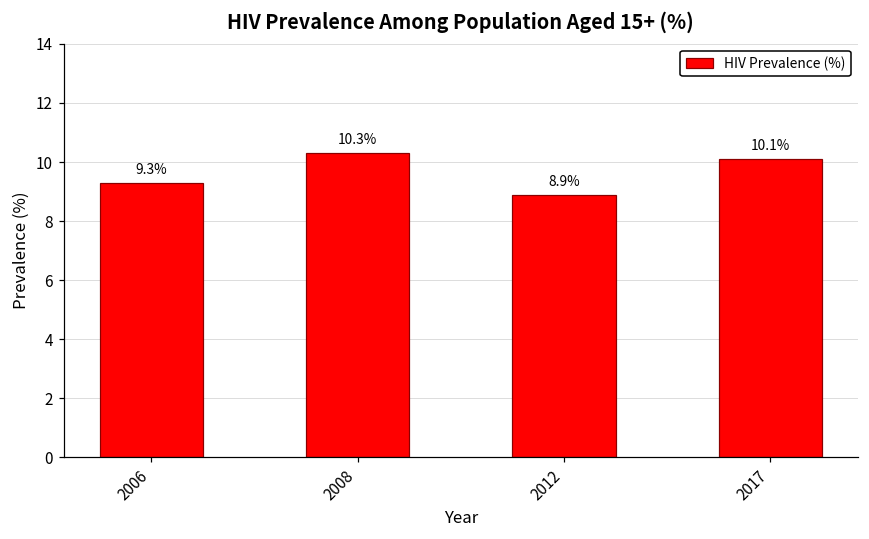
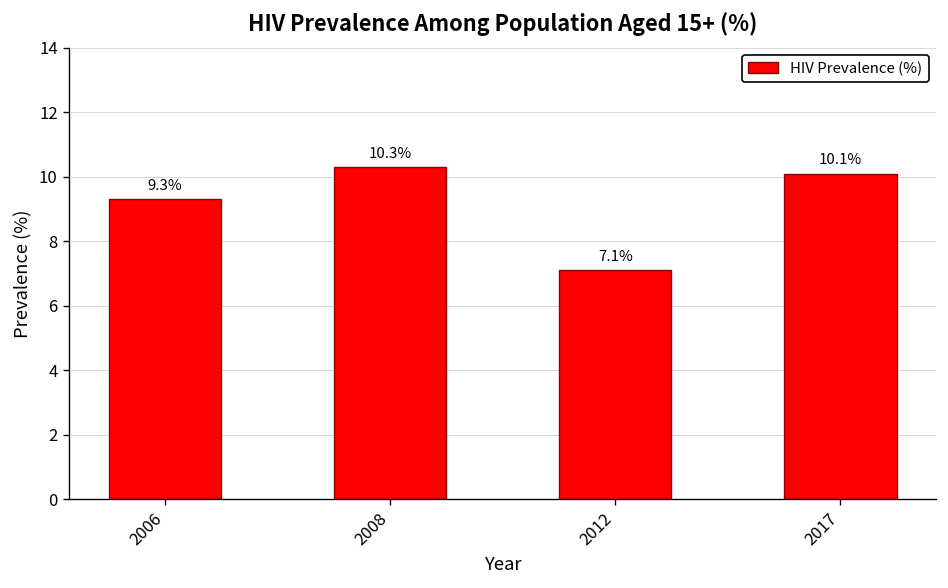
  {
    "2006": "9.3%",
    "2008": "10.3%",
-   "2012": "8.9%",
+   "2012": "7.1%",
    "2017": "10.1%"
  }
